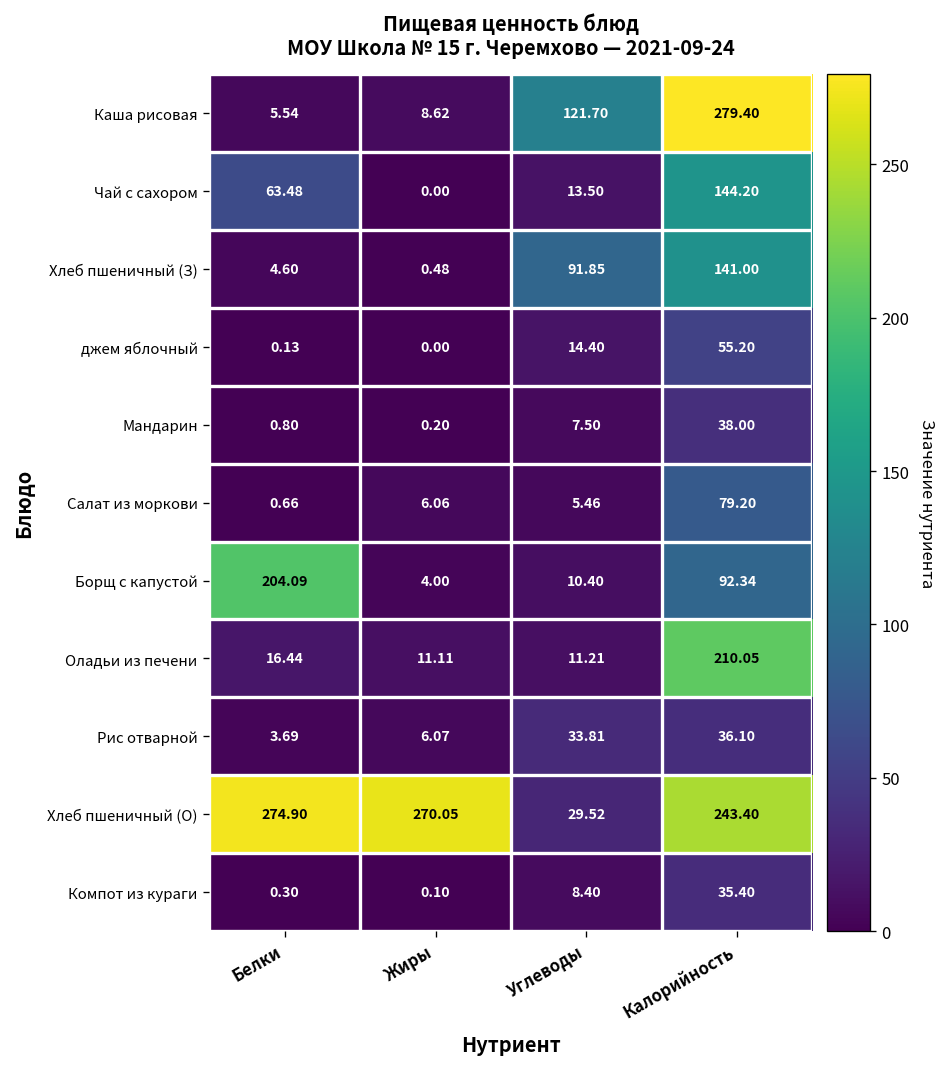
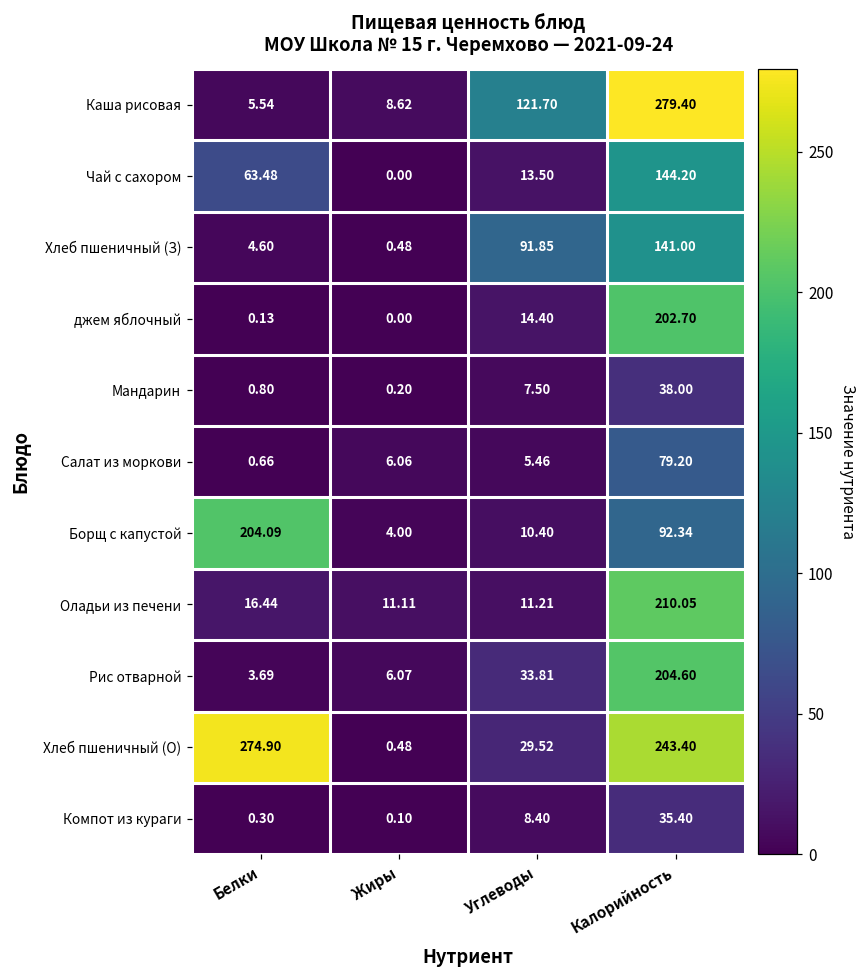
  {
    "Каша рисовая": {
      "Белки": 5.54,
      "Жиры": 8.62,
      "Углеводы": 121.70,
      "Калорийность": 279.40
    },
    "Чай с сахором": {
      "Белки": 63.48,
      "Жиры": 0.00,
      "Углеводы": 13.50,
      "Калорийность": 144.20
    },
    "Хлеб пшеничный (З)": {
      "Белки": 4.60,
      "Жиры": 0.48,
      "Углеводы": 91.85,
      "Калорийность": 141.00
    },
    "джем яблочный": {
      "Белки": 0.13,
      "Жиры": 0.00,
      "Углеводы": 14.40,
-     "Калорийность": 55.20
+     "Калорийность": 202.70
    },
    "Мандарин": {
      "Белки": 0.80,
      "Жиры": 0.20,
      "Углеводы": 7.50,
      "Калорийность": 38.00
    },
    "Салат из моркови": {
      "Белки": 0.66,
      "Жиры": 6.06,
      "Углеводы": 5.46,
      "Калорийность": 79.20
    },
    "Борщ с капустой": {
      "Белки": 204.09,
      "Жиры": 4.00,
      "Углеводы": 10.40,
      "Калорийность": 92.34
    },
    "Оладьи из печени": {
      "Белки": 16.44,
      "Жиры": 11.11,
      "Углеводы": 11.21,
      "Калорийность": 210.05
    },
    "Рис отварной": {
      "Белки": 3.69,
      "Жиры": 6.07,
      "Углеводы": 33.81,
-     "Калорийность": 36.10
+     "Калорийность": 204.60
    },
    "Хлеб пшеничный (О)": {
      "Белки": 274.90,
-     "Жиры": 270.05,
+     "Жиры": 0.48,
      "Углеводы": 29.52,
      "Калорийность": 243.40
    },
    "Компот из кураги": {
      "Белки": 0.30,
      "Жиры": 0.10,
      "Углеводы": 8.40,
      "Калорийность": 35.40
    }
  }
